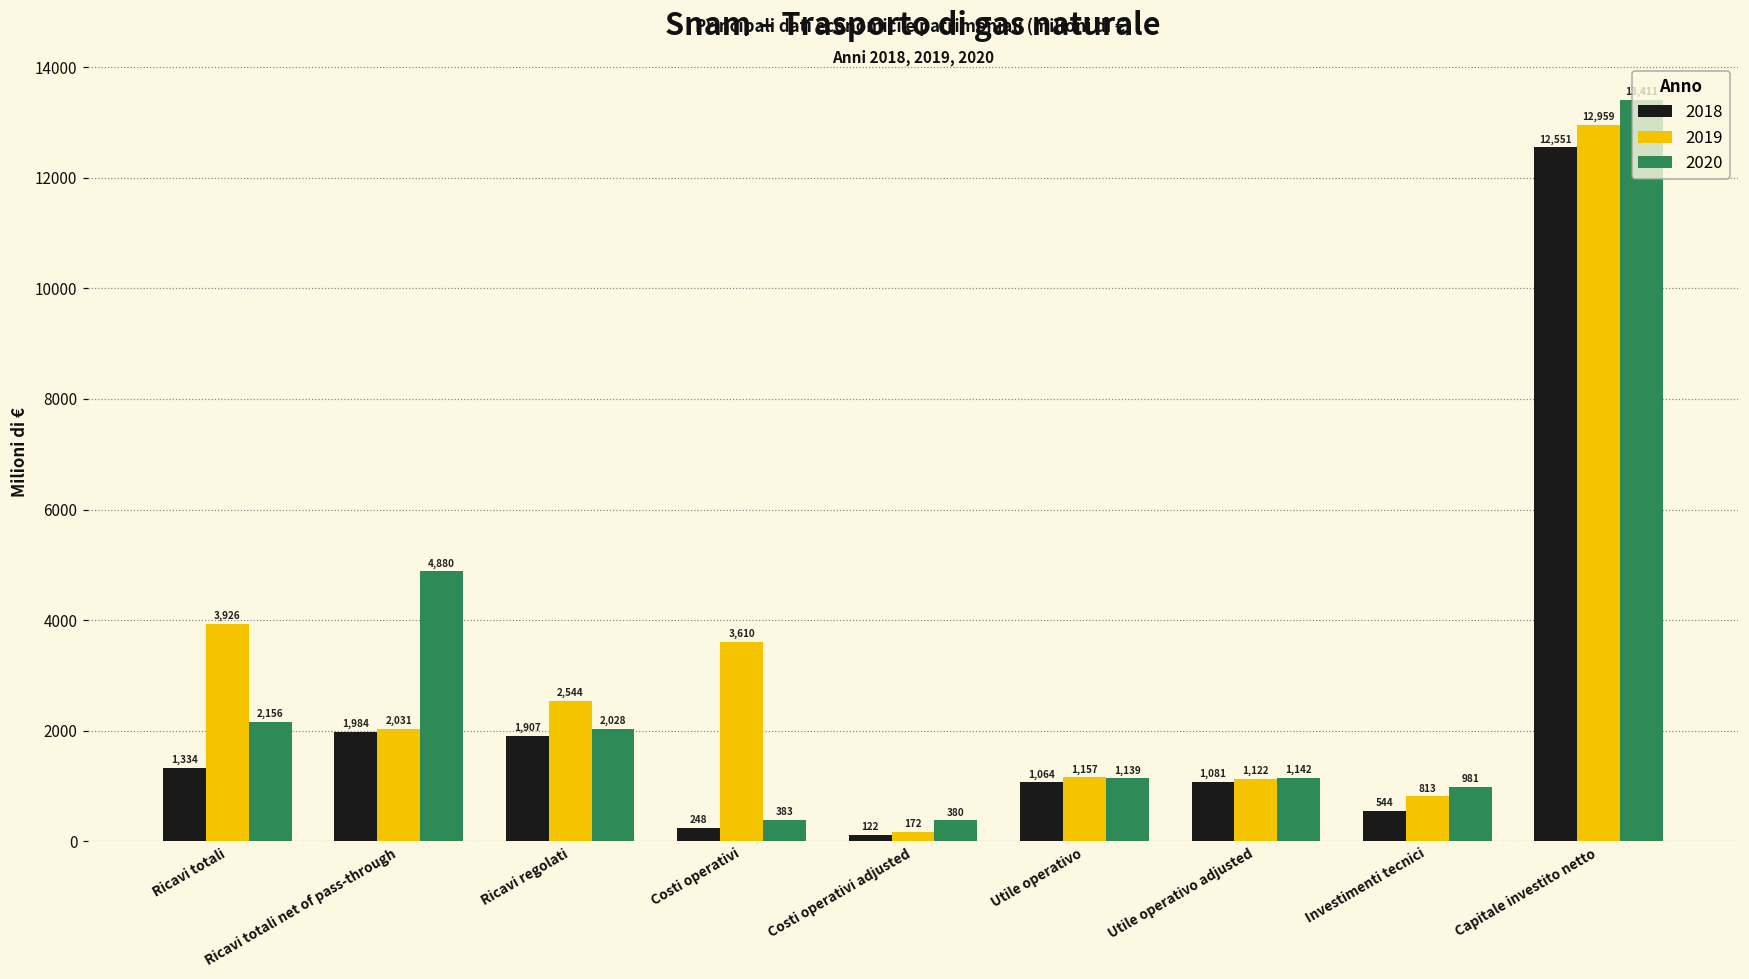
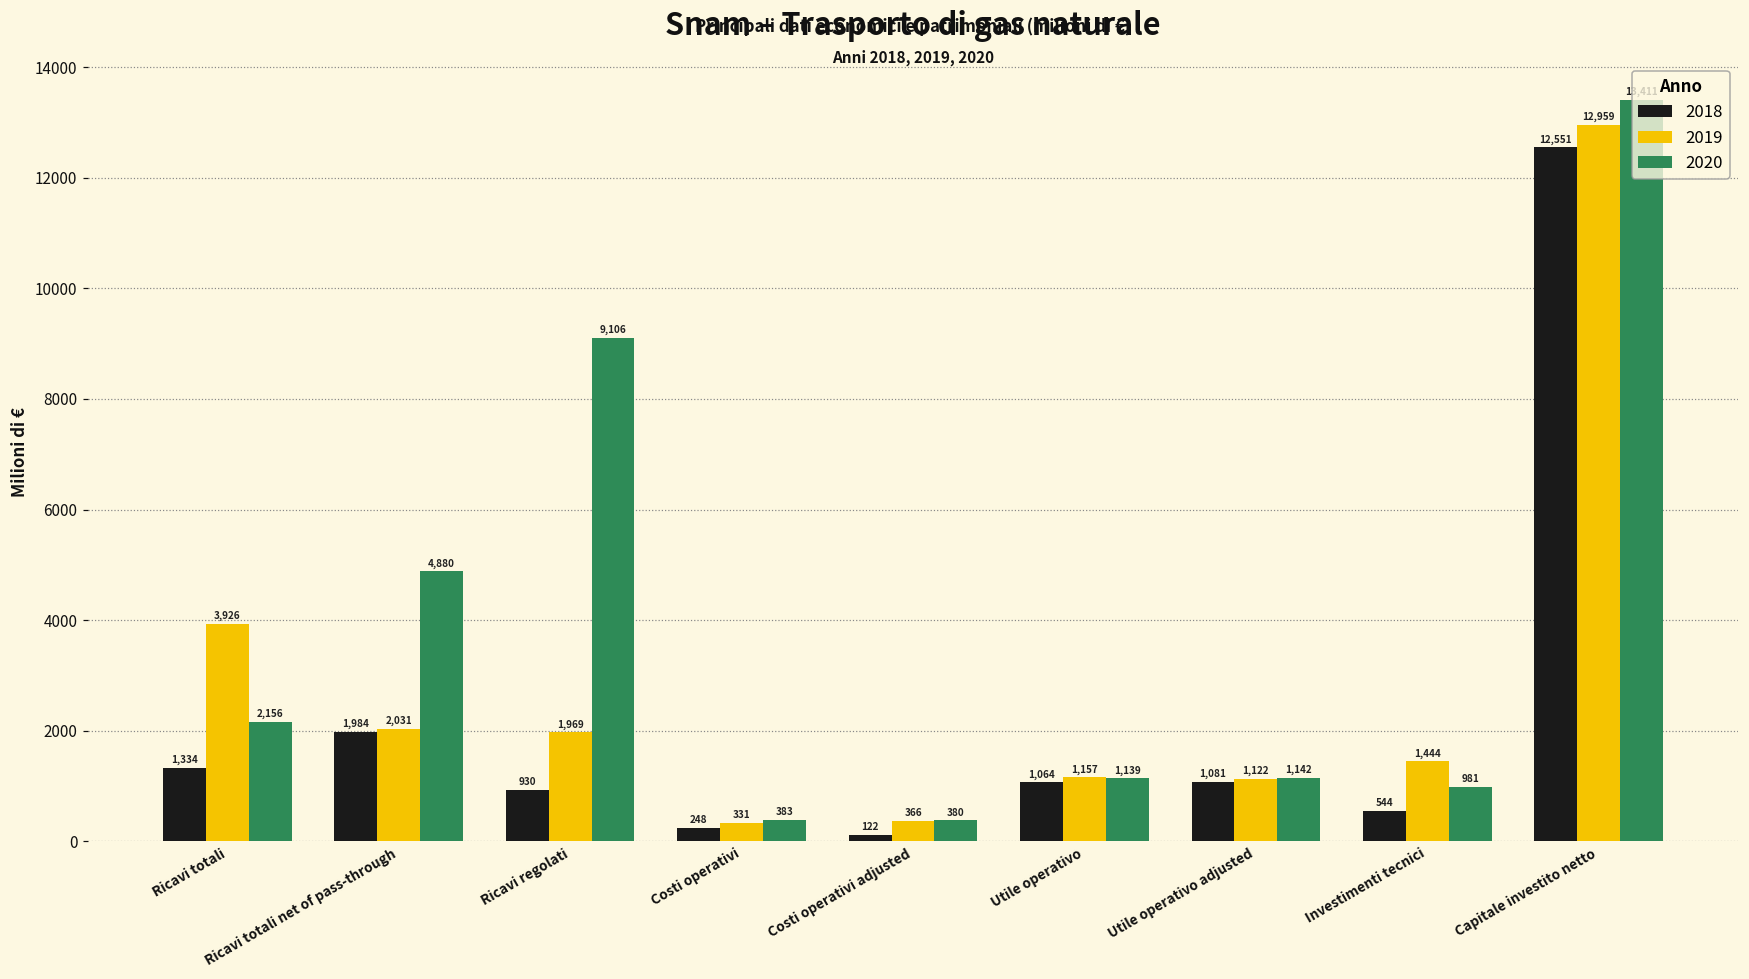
  {
    "2018": {
      "Ricavi totali": "1,334",
      "Ricavi totali net of pass-through": "1,984",
-     "Ricavi regolati": "1,907",
+     "Ricavi regolati": "930",
      "Costi operativi": "248",
      "Costi operativi adjusted": "122",
      "Utile operativo": "1,064",
      "Utile operativo adjusted": "1,081",
      "Investimenti tecnici": "544",
      "Capitale investito netto": "12,551"
    },
    "2019": {
      "Ricavi totali": "3,926",
      "Ricavi totali net of pass-through": "2,031",
-     "Ricavi regolati": "2,544",
-     "Costi operativi": "3,610",
-     "Costi operativi adjusted": "172",
+     "Ricavi regolati": "1,969",
+     "Costi operativi": "331",
+     "Costi operativi adjusted": "366",
      "Utile operativo": "1,157",
      "Utile operativo adjusted": "1,122",
-     "Investimenti tecnici": "813",
+     "Investimenti tecnici": "1,444",
      "Capitale investito netto": "12,959"
    },
    "2020": {
      "Ricavi totali": "2,156",
      "Ricavi totali net of pass-through": "4,880",
-     "Ricavi regolati": "2,028",
+     "Ricavi regolati": "9,106",
      "Costi operativi": "383",
      "Costi operativi adjusted": "380",
      "Utile operativo": "1,139",
      "Utile operativo adjusted": "1,142",
      "Investimenti tecnici": "981"
    }
  }
